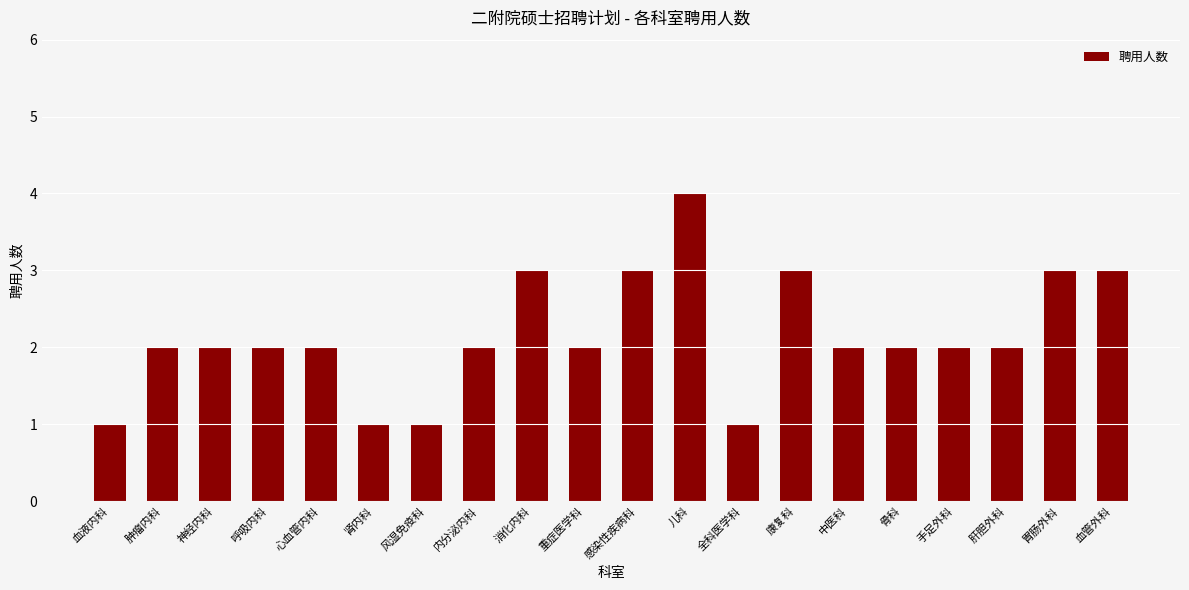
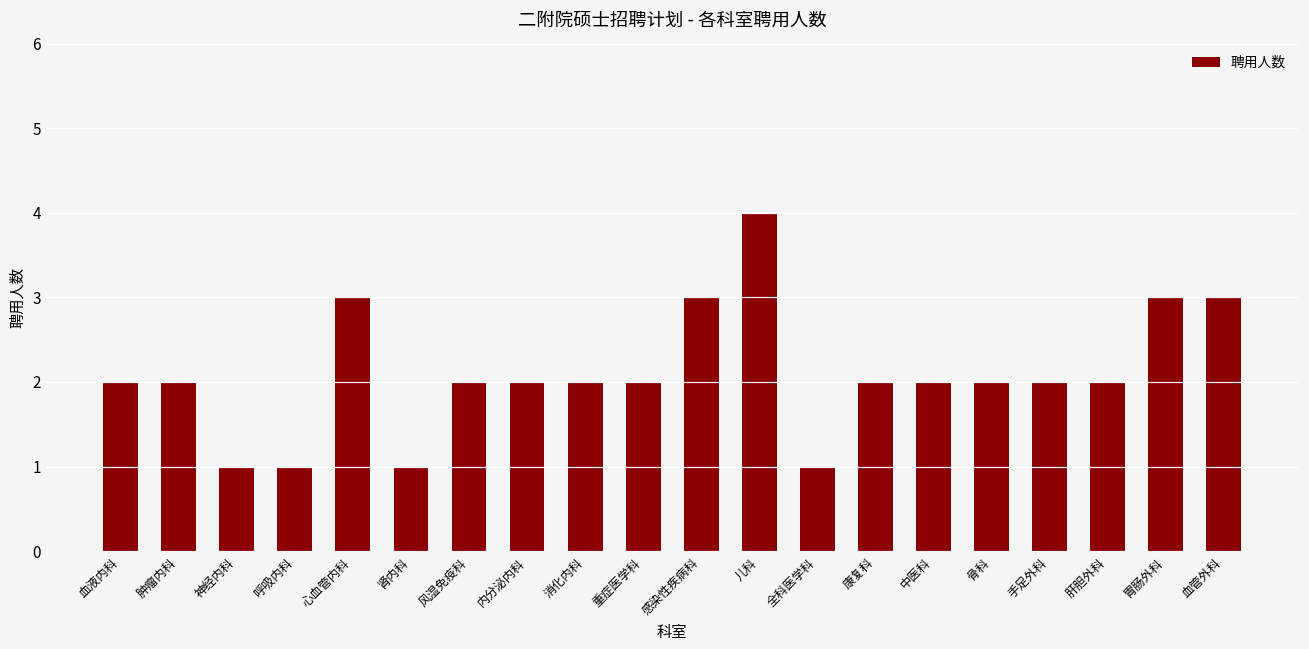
  {
-   "血液内科": 1,
+   "血液内科": 2,
    "肿瘤内科": 2,
-   "神经内科": 2,
-   "呼吸内科": 2,
-   "心血管内科": 2,
+   "神经内科": 1,
+   "呼吸内科": 1,
+   "心血管内科": 3,
    "肾内科": 1,
-   "风湿免疫科": 1,
+   "风湿免疫科": 2,
    "内分泌内科": 2,
-   "消化内科": 3,
+   "消化内科": 2,
    "重症医学科": 2,
    "感染性疾病科": 3,
    "儿科": 4,
    "全科医学科": 1,
-   "康复科": 3,
+   "康复科": 2,
    "中医科": 2,
    "骨科": 2,
    "手足外科": 2,
    "肝胆外科": 2,
    "胃肠外科": 3,
    "血管外科": 3
  }
